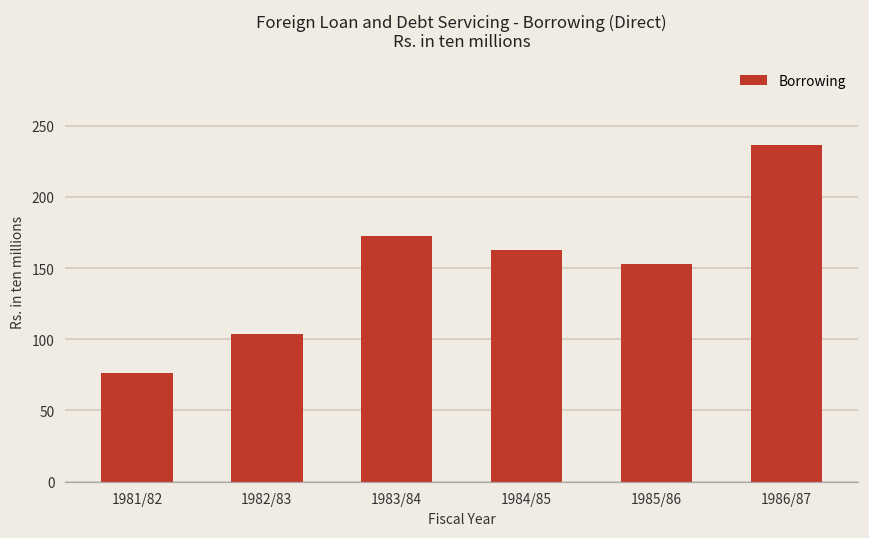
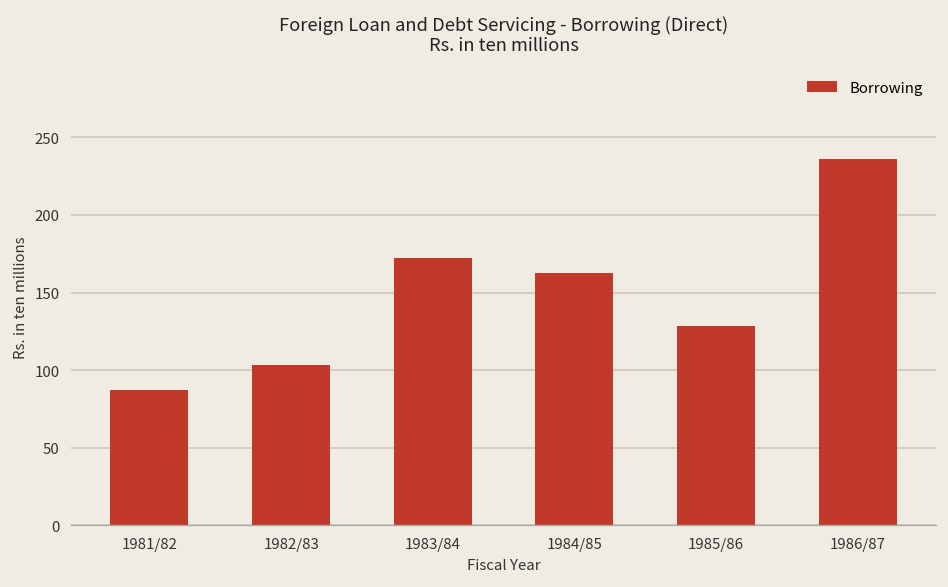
  {
-   "1981/82": 76,
+   "1981/82": 87,
    "1982/83": 104,
    "1983/84": 173,
    "1984/85": 162,
-   "1985/86": 153,
+   "1985/86": 129,
    "1986/87": 236
  }
